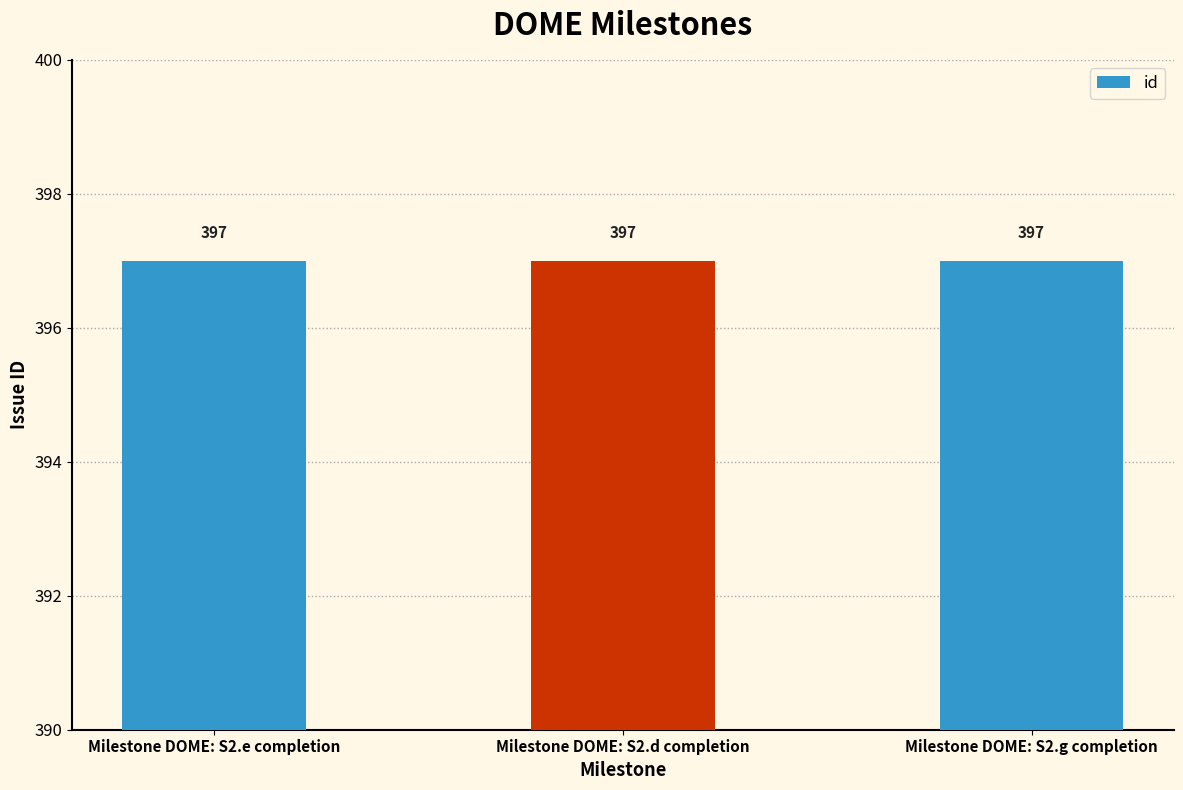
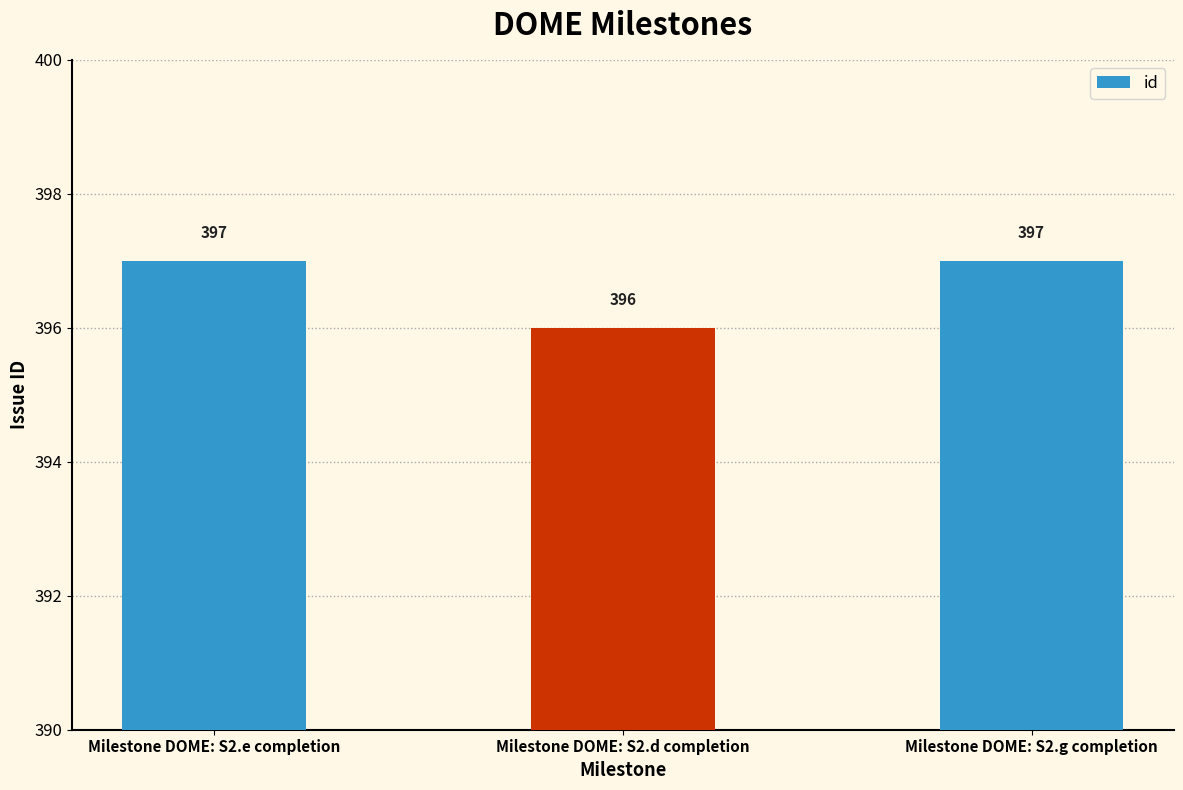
  {
    "Milestone DOME: S2.e completion": 397,
-   "Milestone DOME: S2.d completion": 397,
+   "Milestone DOME: S2.d completion": 396,
    "Milestone DOME: S2.g completion": 397
  }
